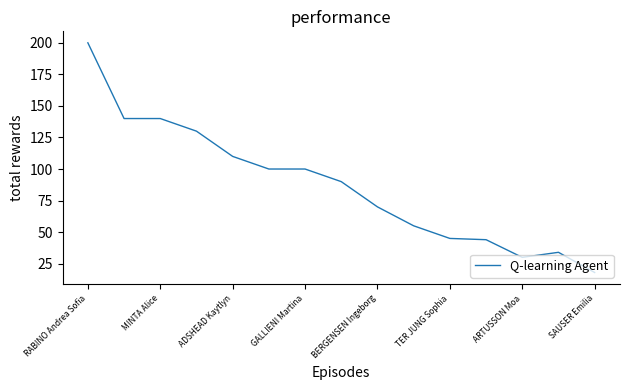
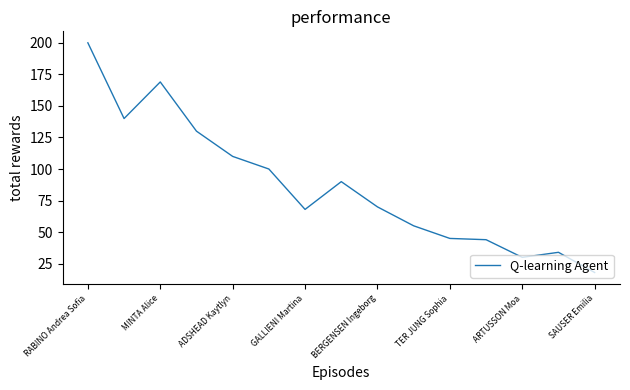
  {
    "RABINO Andrea Sofia": 200,
-   "MINTA Alice": 140,
+   "MINTA Alice": 169,
    "ADSHEAD Kaytlyn": 110,
-   "GALLIENI Martina": 100,
+   "GALLIENI Martina": 68,
    "BERGENSEN Ingeborg": 70,
    "TER JUNG Sophia": 45
  }
